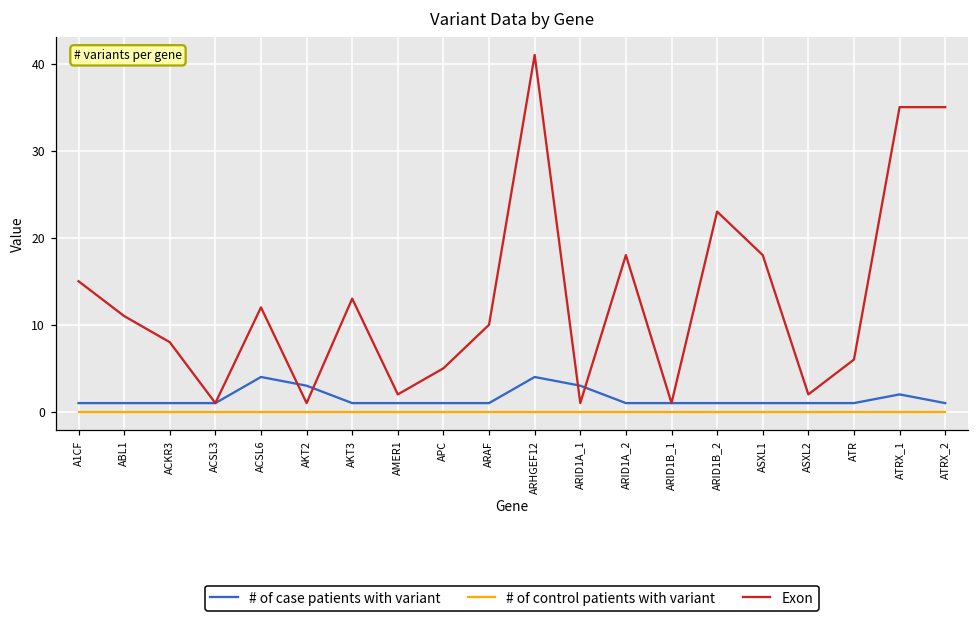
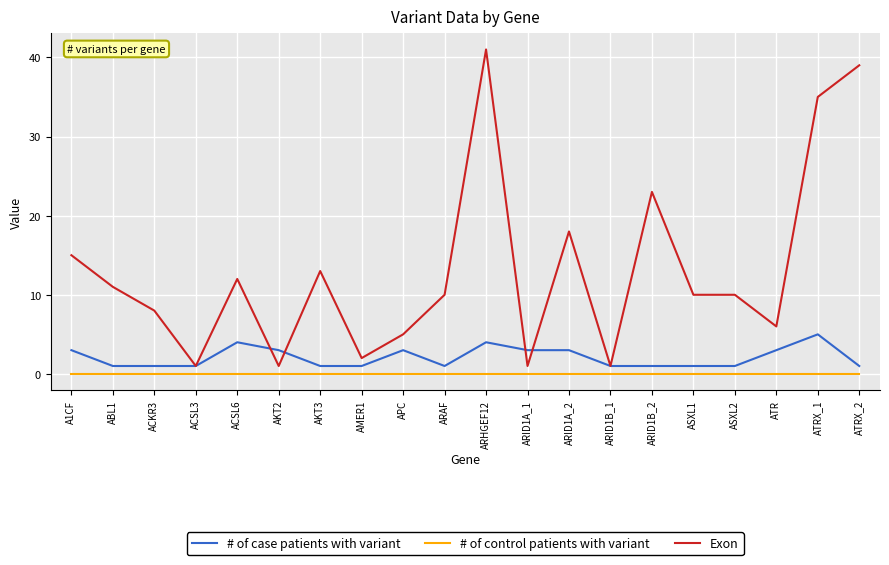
  {
    "# of case patients with variant": {
-     "A1CF": 1,
+     "A1CF": 3,
      "ABL1": 1,
      "ACKR3": 1,
      "ACSL6": 4,
      "AKT2": 3,
      "AKT3": 1,
      "AMER1": 1,
-     "APC": 1,
+     "APC": 3,
      "ARAF": 1,
      "ARHGEF12": 4,
      "ARID1A_1": 3,
-     "ARID1A_2": 1,
+     "ARID1A_2": 3,
      "ARID1B_2": 1,
      "ASXL1": 1,
      "ASXL2": 1,
-     "ATR": 1,
-     "ATRX_1": 2,
+     "ATR": 3,
+     "ATRX_1": 5,
      "ATRX_2": 1
    },
    "# of control patients with variant": {
      "A1CF": 0,
      "ABL1": 0,
      "ACKR3": 0,
      "ACSL3": 0,
      "ACSL6": 0,
      "AKT2": 0,
      "AKT3": 0,
      "AMER1": 0,
      "APC": 0,
      "ARAF": 0,
      "ARHGEF12": 0,
      "ARID1A_1": 0,
      "ARID1A_2": 0,
      "ARID1B_1": 0,
      "ARID1B_2": 0,
      "ASXL1": 0,
      "ASXL2": 0,
      "ATR": 0,
      "ATRX_1": 0,
      "ATRX_2": 0
    },
    "Exon": {
      "A1CF": 15,
      "ABL1": 11,
      "ACKR3": 8,
      "ACSL6": 12,
      "AKT2": 1,
      "AKT3": 13,
      "AMER1": 2,
      "APC": 5,
      "ARAF": 10,
      "ARHGEF12": 41,
      "ARID1A_1": 1,
      "ARID1A_2": 18,
      "ARID1B_2": 23,
-     "ASXL1": 18,
-     "ASXL2": 2,
+     "ASXL1": 10,
+     "ASXL2": 10,
      "ATR": 6,
      "ATRX_1": 35,
-     "ATRX_2": 35
+     "ATRX_2": 39
    }
  }
